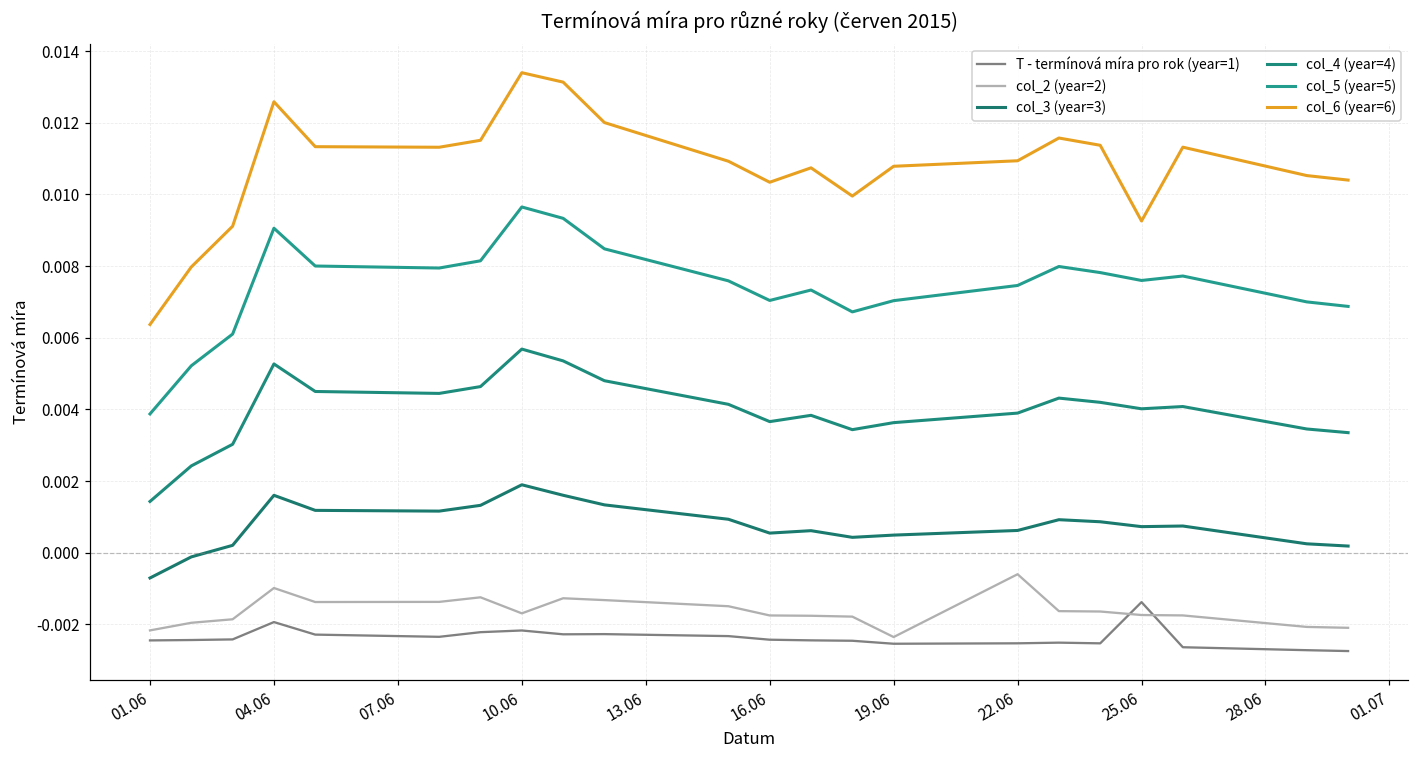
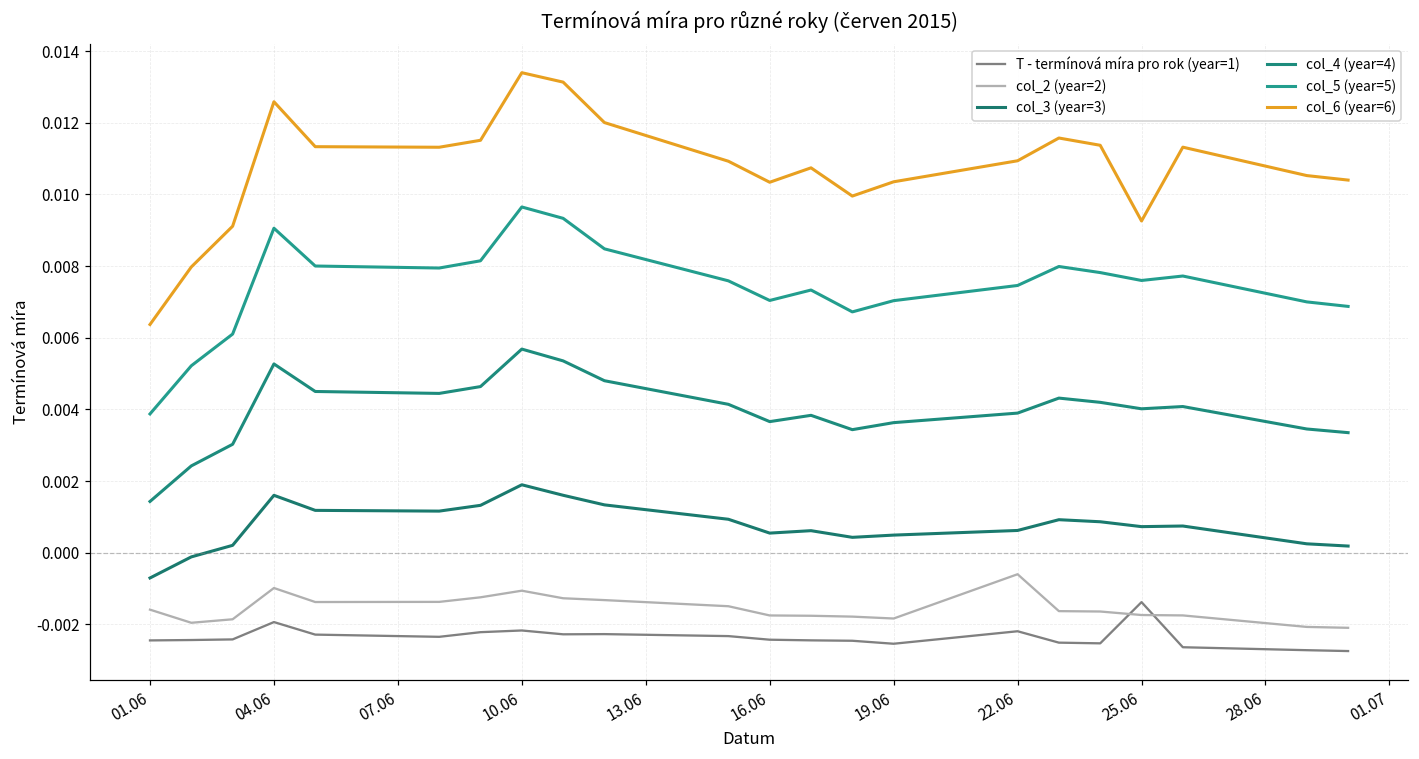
  {
    "T - termínová míra pro rok (year=1)": {
      "01.06": -0.0024,
      "04.06": -0.0019,
      "10.06": -0.0022,
      "16.06": -0.0024,
      "19.06": -0.0025,
-     "22.06": -0.0025,
+     "22.06": -0.0022,
      "25.06": -0.0014
    },
    "col_2 (year=2)": {
-     "01.06": -0.0022,
+     "01.06": -0.0016,
      "04.06": -0.0010,
-     "10.06": -0.0017,
+     "10.06": -0.0011,
      "16.06": -0.0017,
-     "19.06": -0.0024,
+     "19.06": -0.0018,
      "22.06": -0.0006,
      "25.06": -0.0017
    },
    "col_6 (year=6)": {
      "01.06": 0.0064,
      "04.06": 0.0126,
      "10.06": 0.0134,
      "16.06": 0.0103,
-     "19.06": 0.0108,
+     "19.06": 0.0104,
      "22.06": 0.0109,
      "25.06": 0.0093
    }
  }
